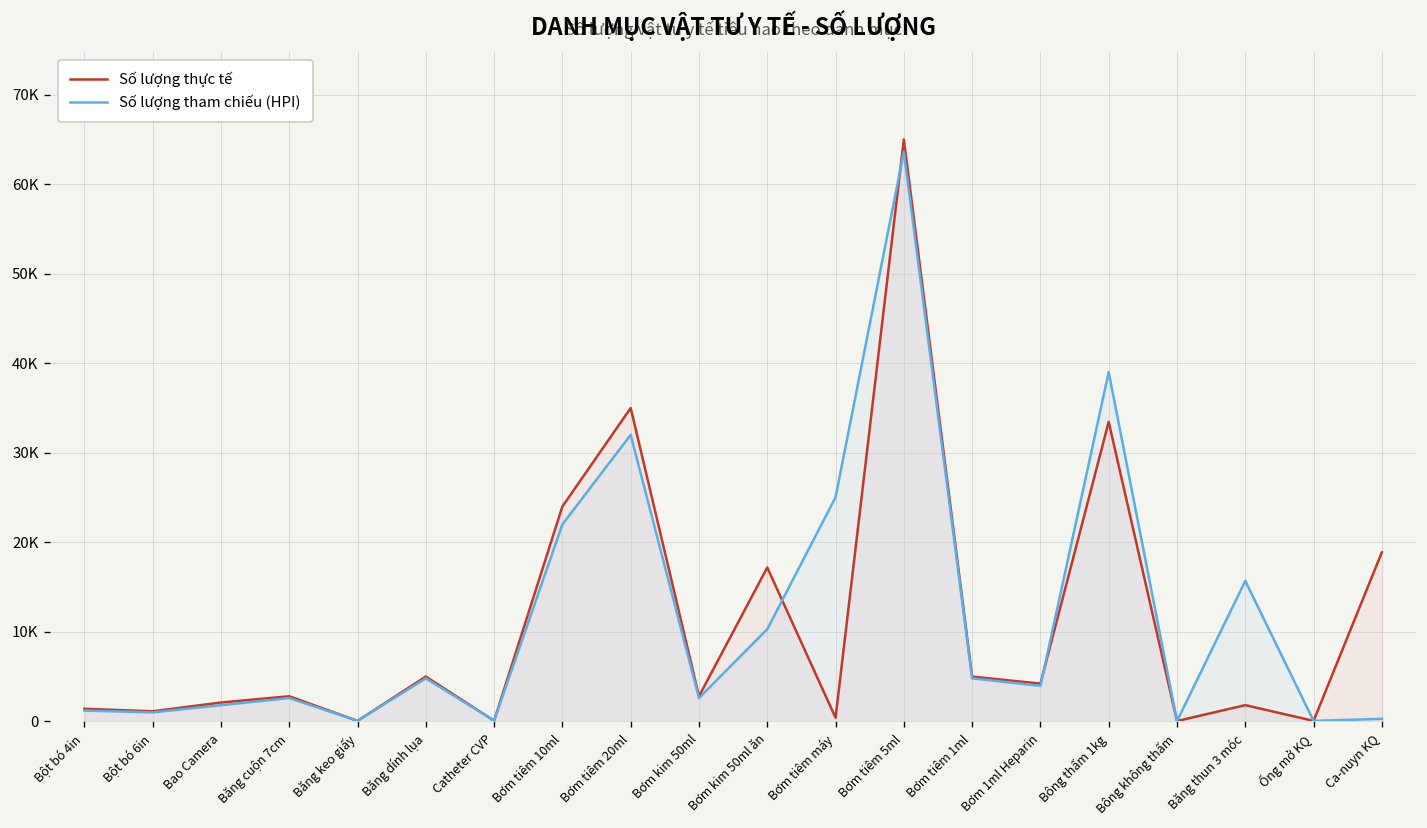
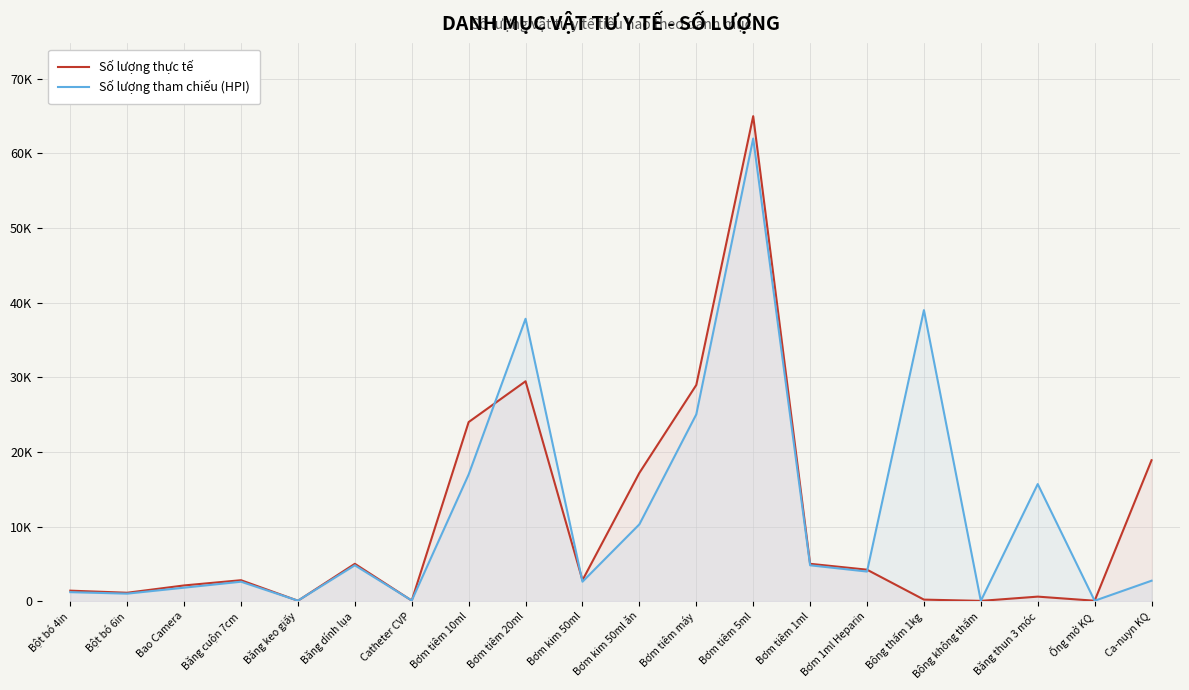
  {
    "Số lượng thực tế": {
      "Bơm tiêm 10ml": 24000,
-     "Bơm tiêm 20ml": 35000,
+     "Bơm tiêm 20ml": 29000,
      "Bơm kim 50ml ăn": 17000,
-     "Bơm tiêm máy": 0,
+     "Bơm tiêm máy": 29000,
      "Bơm tiêm 5ml": 65000,
-     "Bông thấm 1kg": 33000,
-     "Băng thun 3 móc": 2000,
+     "Bông thấm 1kg": 0,
+     "Băng thun 3 móc": 1000,
      "Ca-nuyn KQ": 19000
    },
    "Số lượng tham chiếu (HPI)": {
-     "Bơm tiêm 10ml": 22000,
-     "Bơm tiêm 20ml": 32000,
+     "Bơm tiêm 10ml": 17000,
+     "Bơm tiêm 20ml": 38000,
      "Bơm kim 50ml ăn": 10000,
      "Bơm tiêm máy": 25000,
-     "Bơm tiêm 5ml": 64000,
+     "Bơm tiêm 5ml": 62000,
      "Bông thấm 1kg": 39000,
      "Băng thun 3 móc": 16000,
-     "Ca-nuyn KQ": 0
+     "Ca-nuyn KQ": 3000
    }
  }
